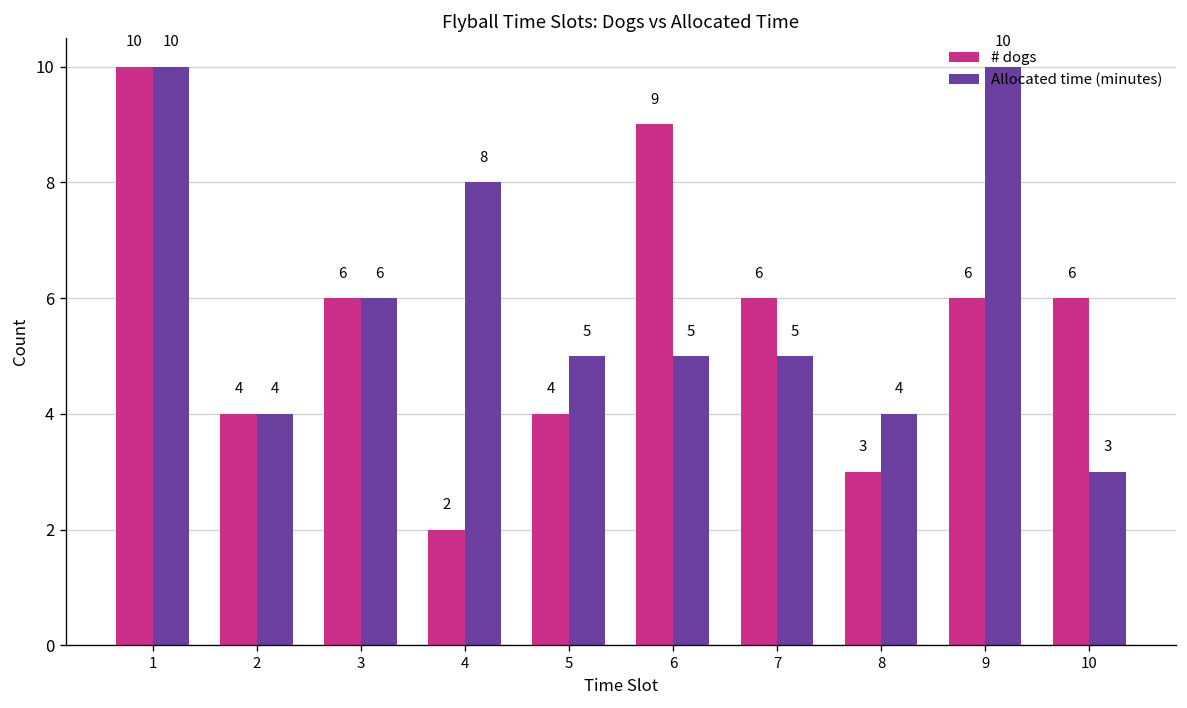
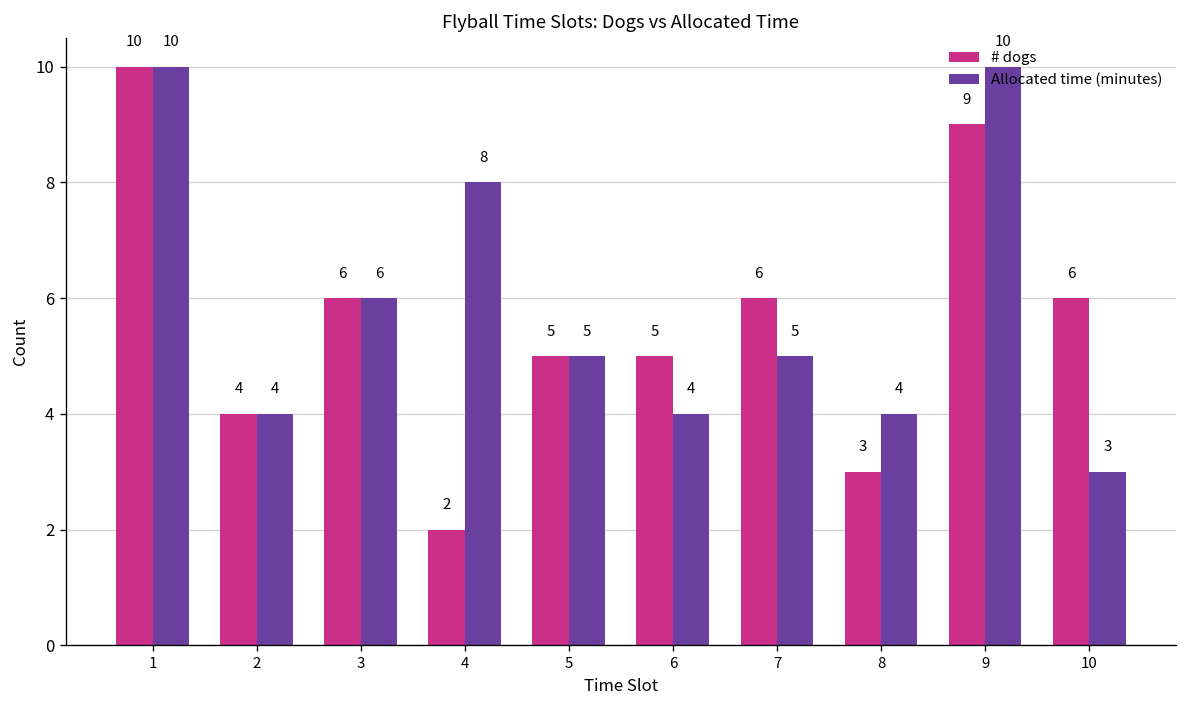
  {
    "# dogs": {
      "1": 10,
      "2": 4,
      "3": 6,
      "4": 2,
-     "5": 4,
-     "6": 9,
+     "5": 5,
+     "6": 5,
      "7": 6,
      "8": 3,
-     "9": 6,
+     "9": 9,
      "10": 6
    },
    "Allocated time (minutes)": {
      "1": 10,
      "2": 4,
      "3": 6,
      "4": 8,
      "5": 5,
-     "6": 5,
+     "6": 4,
      "7": 5,
      "8": 4,
      "9": 10,
      "10": 3
    }
  }
